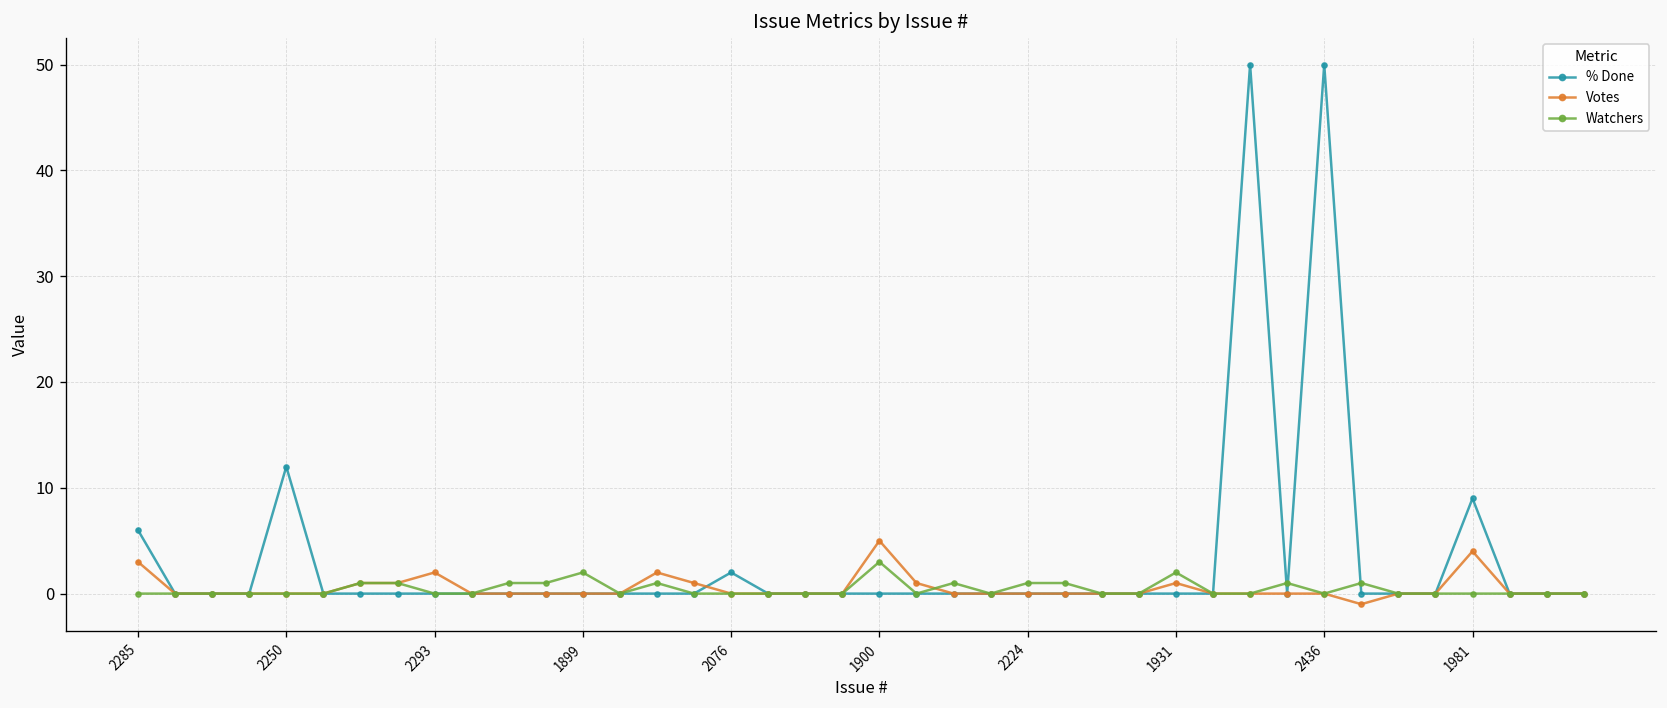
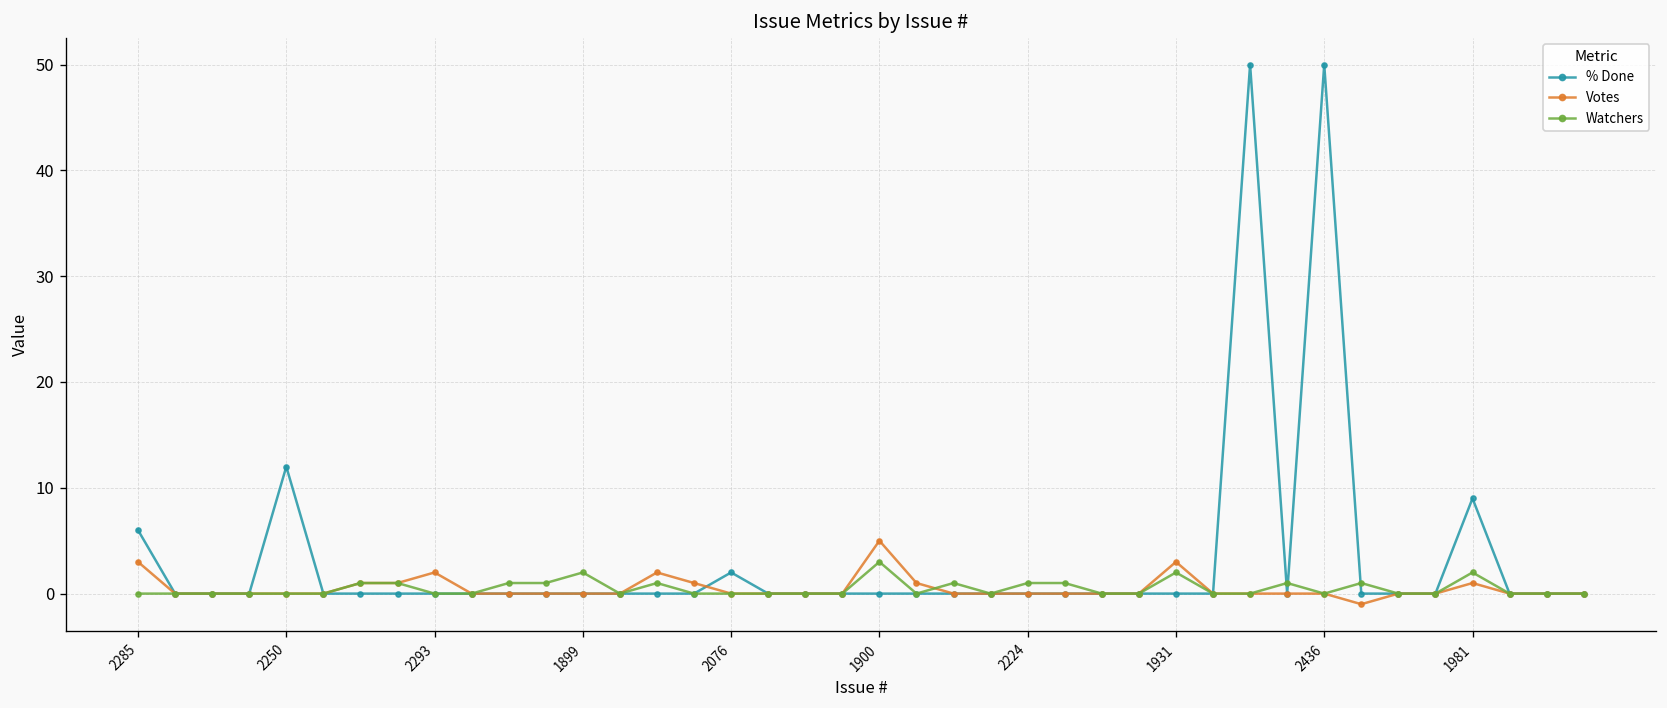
  {
    "% Done": {
      "2285": 6,
      "2250": 12,
      "2076": 2,
      "1900": 0,
      "1931": 0,
      "2436": 50,
      "1981": 9
    },
    "Votes": {
      "2285": 3,
      "2293": 2,
      "1900": 5,
-     "1931": 1,
-     "1981": 4
+     "1931": 3,
+     "1981": 1
    },
    "Watchers": {
      "2285": 0,
      "1899": 2,
      "1900": 3,
      "2224": 1,
      "1931": 2,
-     "1981": 0
+     "1981": 2
    }
  }
